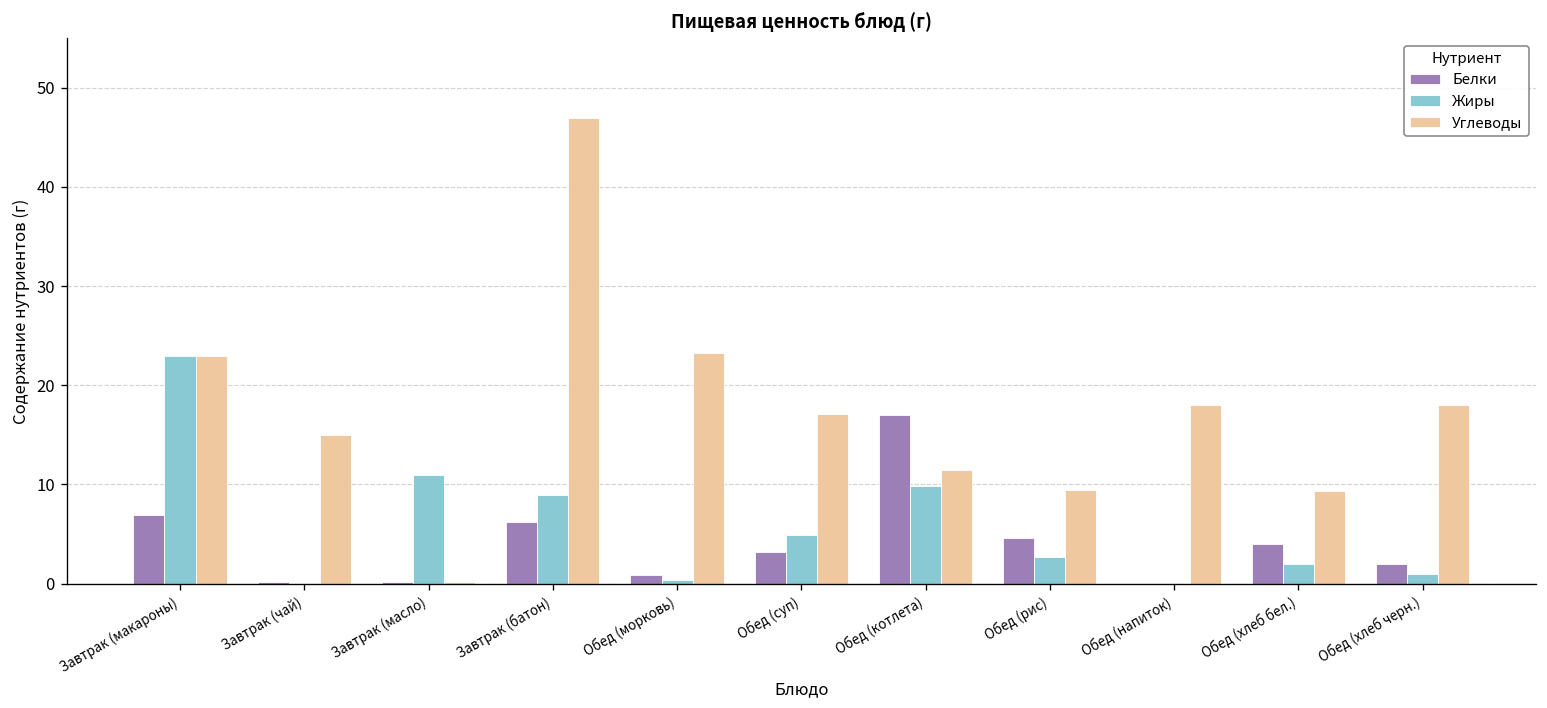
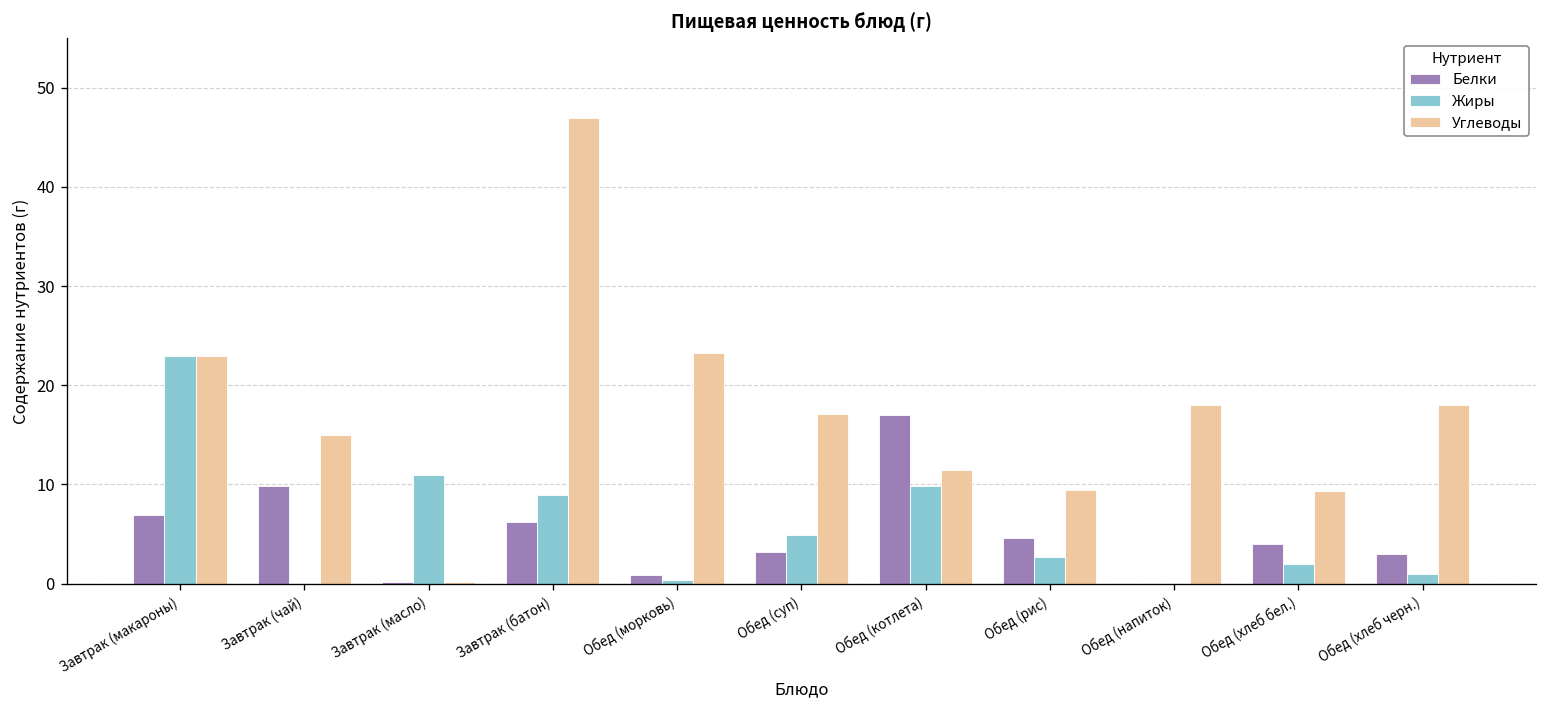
  {
    "Белки": {
      "Завтрак (макароны)": 7,
-     "Завтрак (чай)": 0,
+     "Завтрак (чай)": 10,
      "Завтрак (батон)": 6,
      "Обед (морковь)": 1,
      "Обед (суп)": 3,
      "Обед (котлета)": 17,
      "Обед (рис)": 5,
      "Обед (напиток)": 0,
      "Обед (хлеб бел.)": 4,
-     "Обед (хлеб черн.)": 2
+     "Обед (хлеб черн.)": 3
    },
    "Жиры": {
      "Завтрак (макароны)": 23,
      "Завтрак (масло)": 11,
      "Завтрак (батон)": 9,
      "Обед (морковь)": 0,
      "Обед (суп)": 5,
      "Обед (котлета)": 10,
      "Обед (рис)": 3,
      "Обед (напиток)": 0,
      "Обед (хлеб бел.)": 2,
      "Обед (хлеб черн.)": 1
    },
    "Углеводы": {
      "Завтрак (макароны)": 23,
      "Завтрак (чай)": 15,
      "Завтрак (батон)": 47,
      "Обед (морковь)": 23,
      "Обед (суп)": 17,
      "Обед (котлета)": 12,
      "Обед (рис)": 9,
      "Обед (напиток)": 18,
      "Обед (хлеб бел.)": 9,
      "Обед (хлеб черн.)": 18
    }
  }
